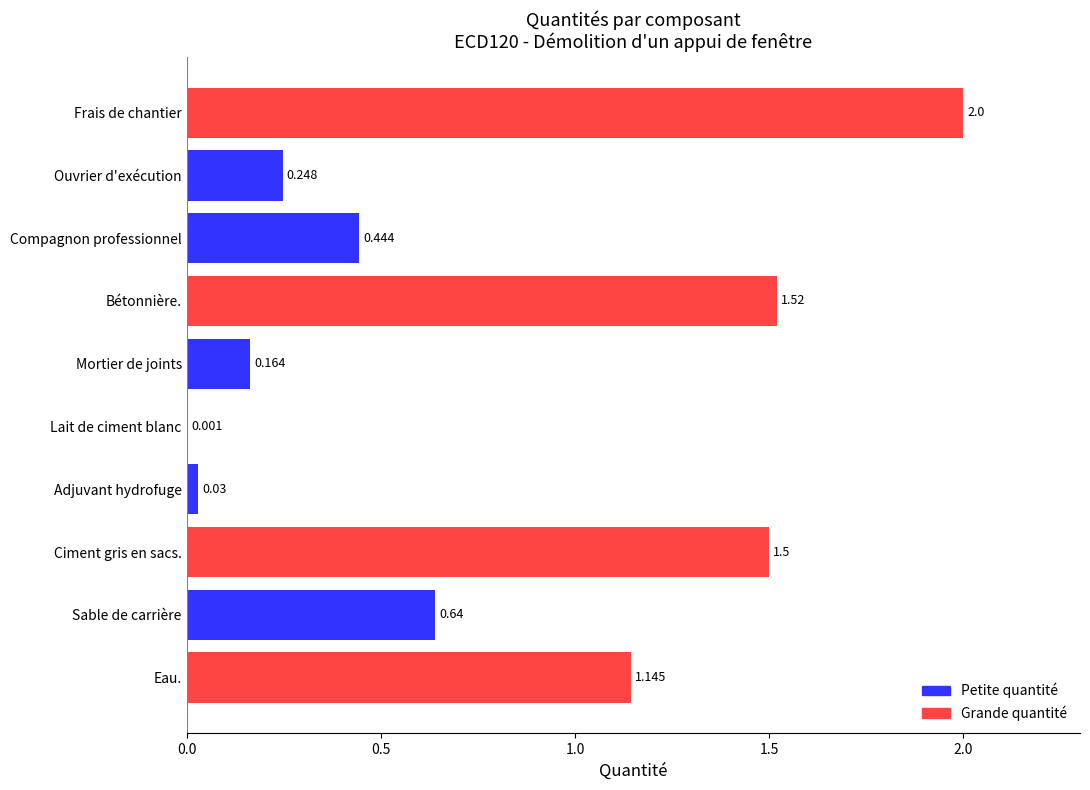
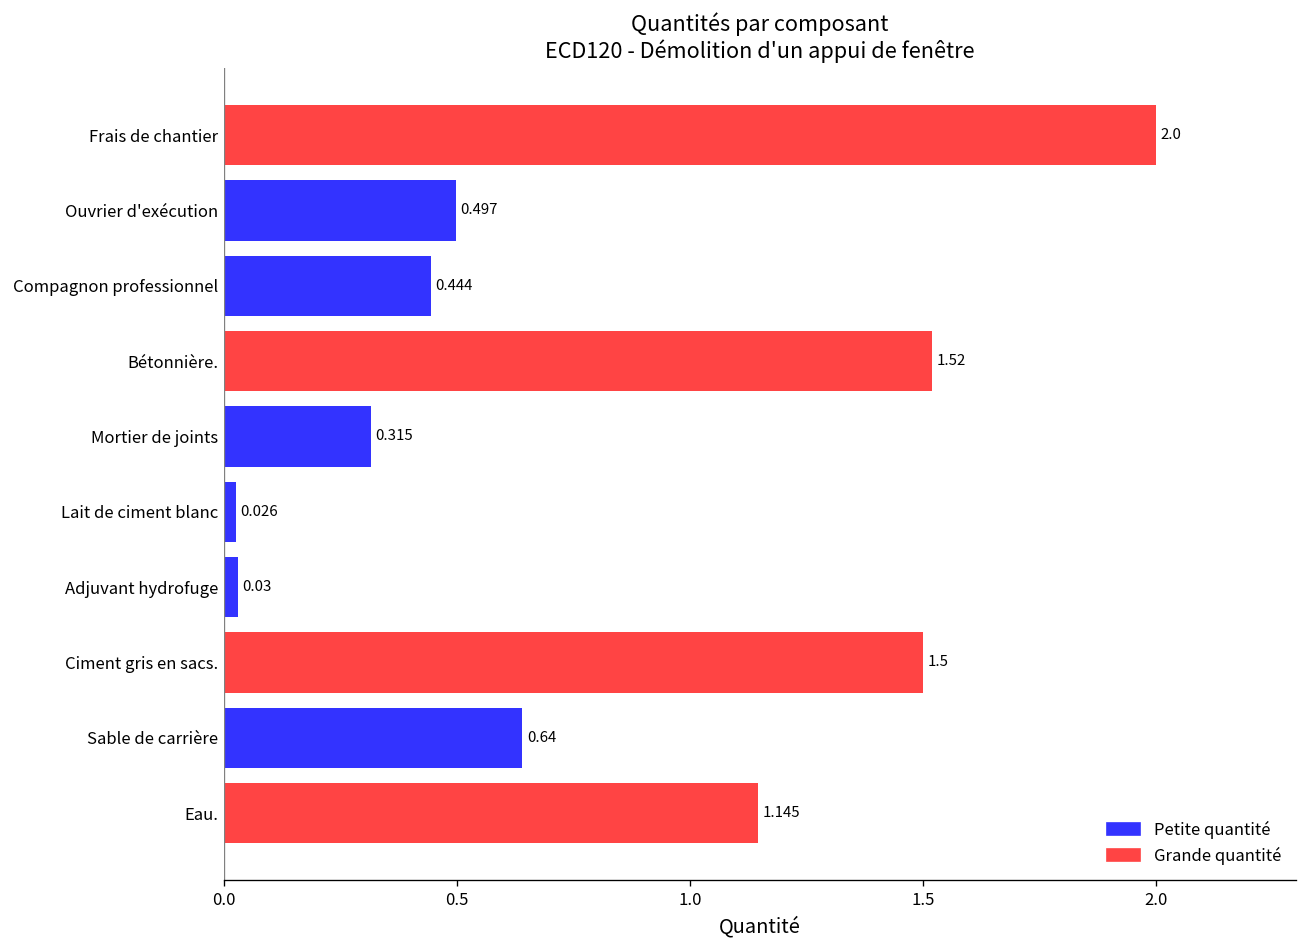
  {
    "Frais de chantier": 2.0,
-   "Ouvrier d'exécution": 0.248,
+   "Ouvrier d'exécution": 0.497,
    "Compagnon professionnel": 0.444,
    "Bétonnière.": 1.52,
-   "Mortier de joints": 0.164,
-   "Lait de ciment blanc": 0.001,
+   "Mortier de joints": 0.315,
+   "Lait de ciment blanc": 0.026,
    "Adjuvant hydrofuge": 0.03,
    "Ciment gris en sacs.": 1.5,
    "Sable de carrière": 0.64,
    "Eau.": 1.145
  }
